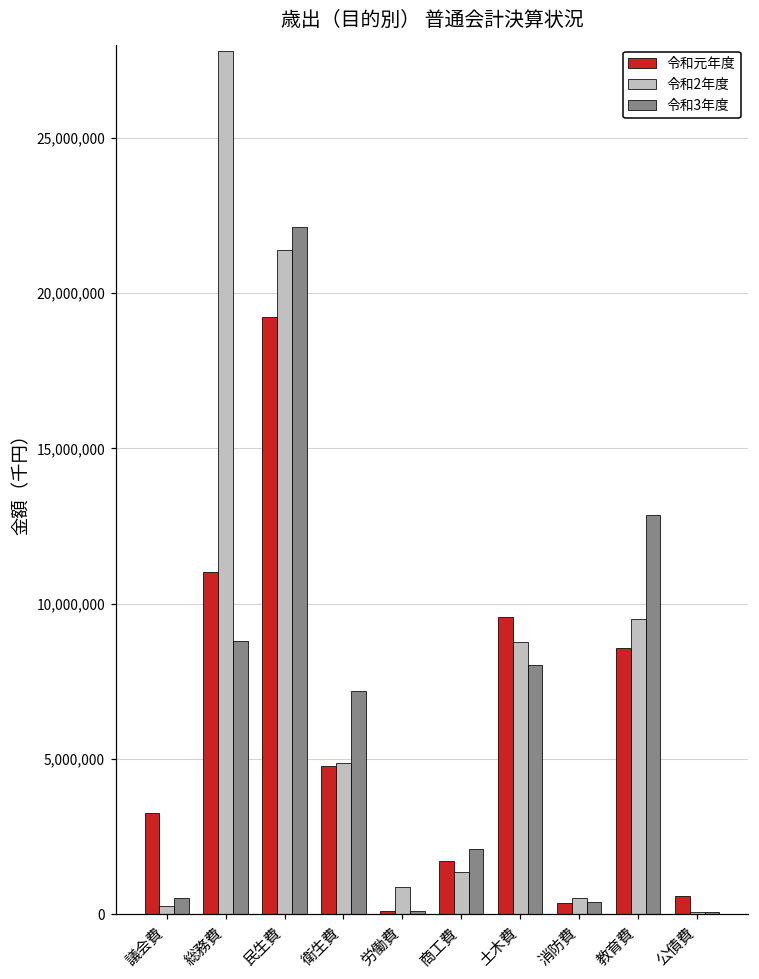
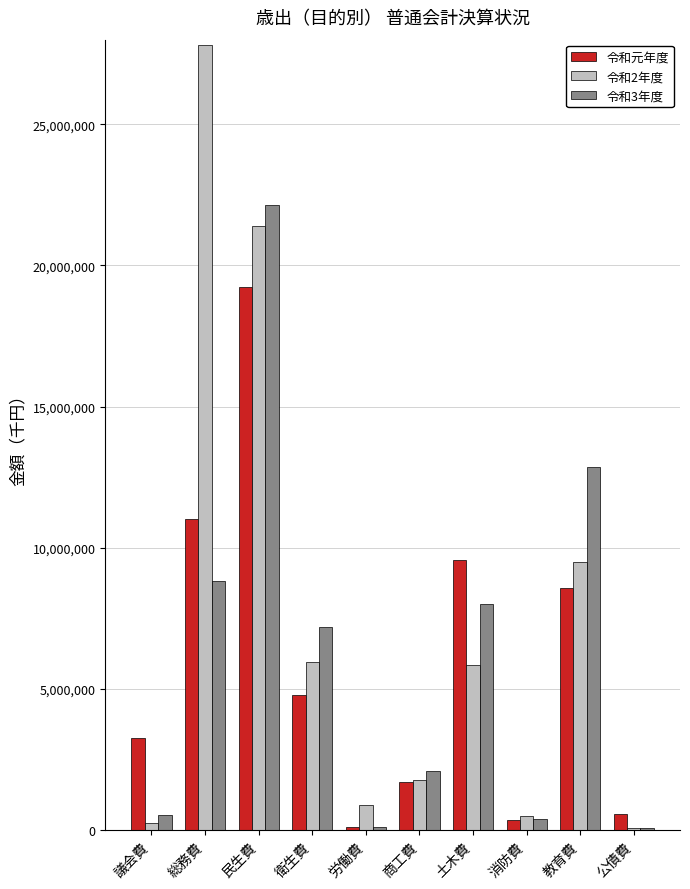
  {
    "令和元年度": {
      "議会費": "3,200,000",
      "総務費": "11,000,000",
      "民生費": "19,200,000",
      "衛生費": "4,800,000",
      "労働費": "100,000",
      "商工費": "1,700,000",
      "土木費": "9,600,000",
      "消防費": "300,000",
      "教育費": "8,600,000",
      "公債費": "600,000"
    },
    "令和2年度": {
      "議会費": "200,000",
      "総務費": "27,800,000",
      "民生費": "21,400,000",
-     "衛生費": "4,900,000",
+     "衛生費": "5,900,000",
      "労働費": "900,000",
-     "商工費": "1,300,000",
-     "土木費": "8,800,000",
+     "商工費": "1,800,000",
+     "土木費": "5,800,000",
      "消防費": "500,000",
      "教育費": "9,500,000"
    },
    "令和3年度": {
      "議会費": "500,000",
      "総務費": "8,800,000",
      "民生費": "22,100,000",
      "衛生費": "7,200,000",
      "労働費": "100,000",
      "商工費": "2,100,000",
      "土木費": "8,000,000",
      "消防費": "400,000",
      "教育費": "12,900,000"
    }
  }
